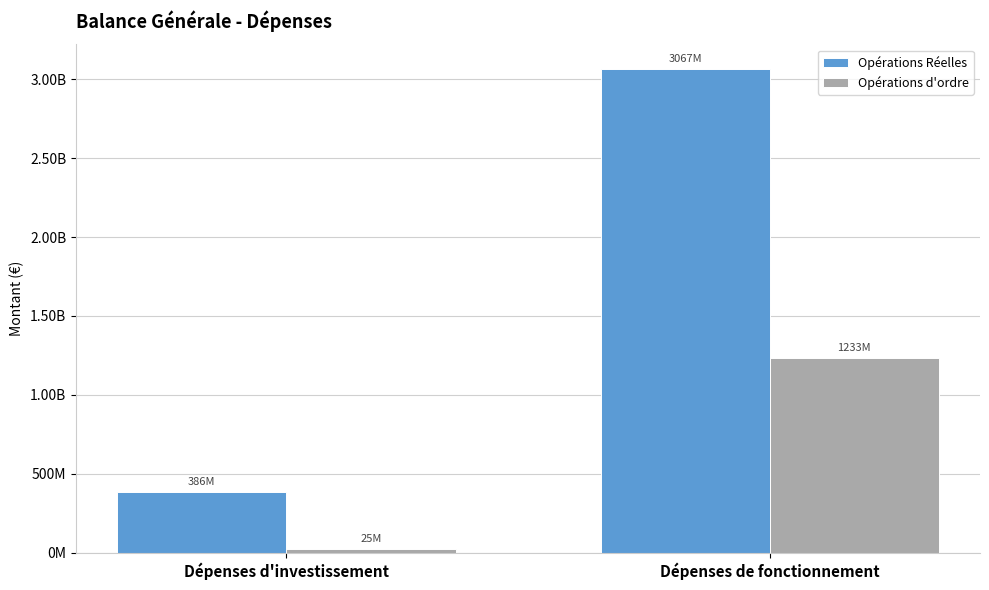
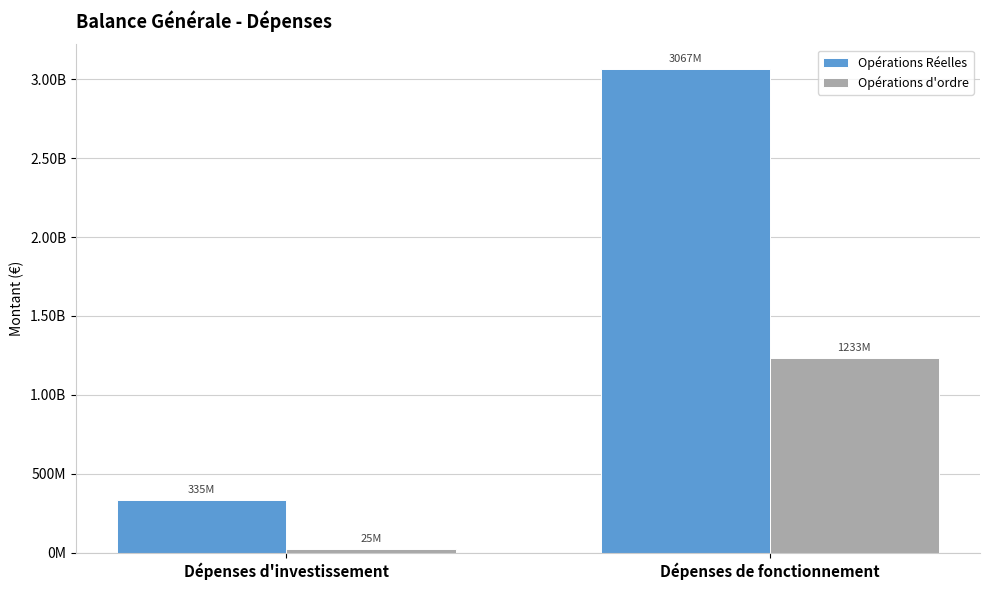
  {
    "Opérations Réelles": {
-     "Dépenses d'investissement": "386M",
+     "Dépenses d'investissement": "335M",
      "Dépenses de fonctionnement": "3067M"
    },
    "Opérations d'ordre": {
      "Dépenses d'investissement": "25M",
      "Dépenses de fonctionnement": "1233M"
    }
  }
